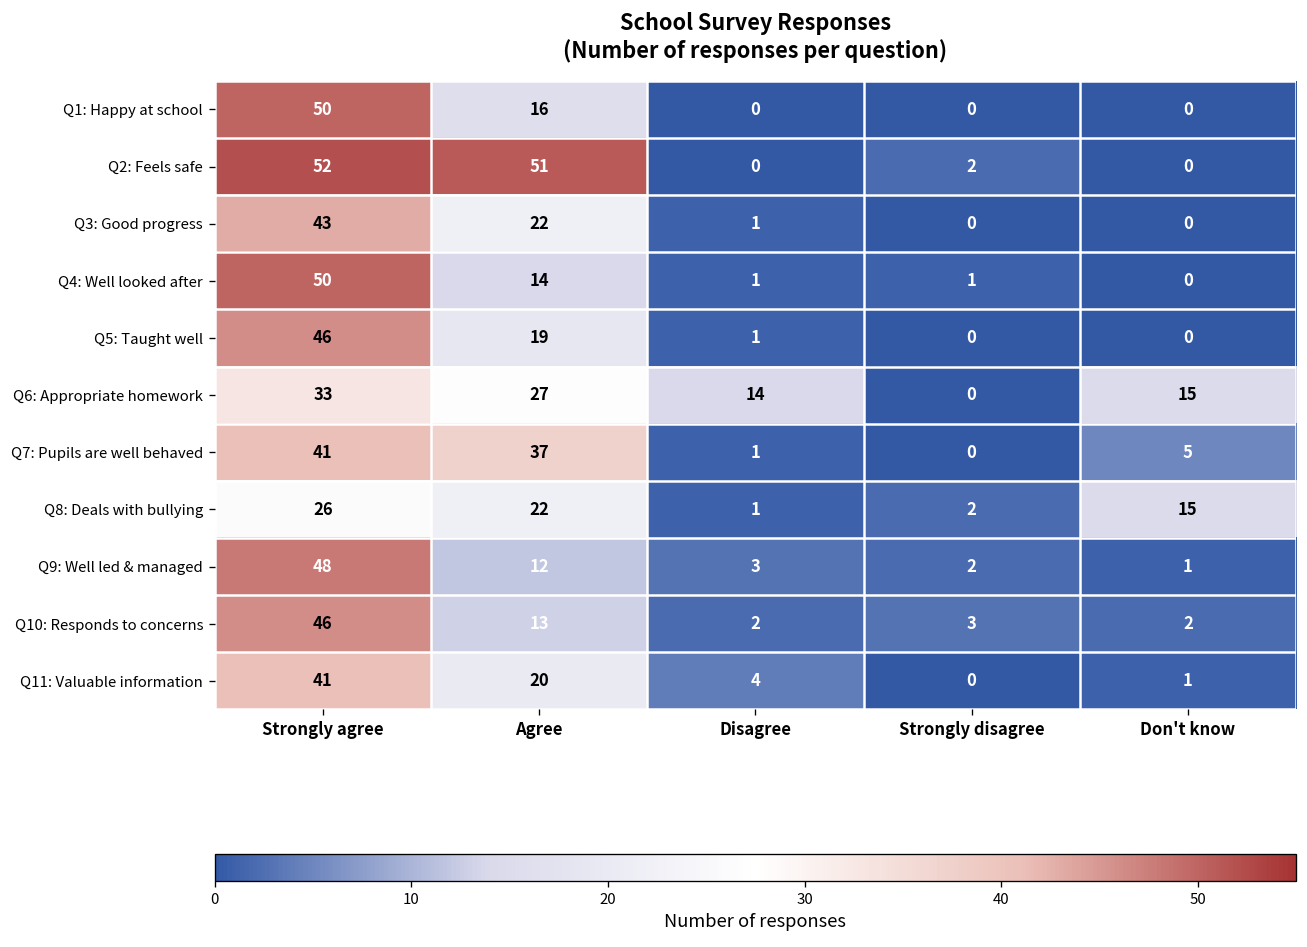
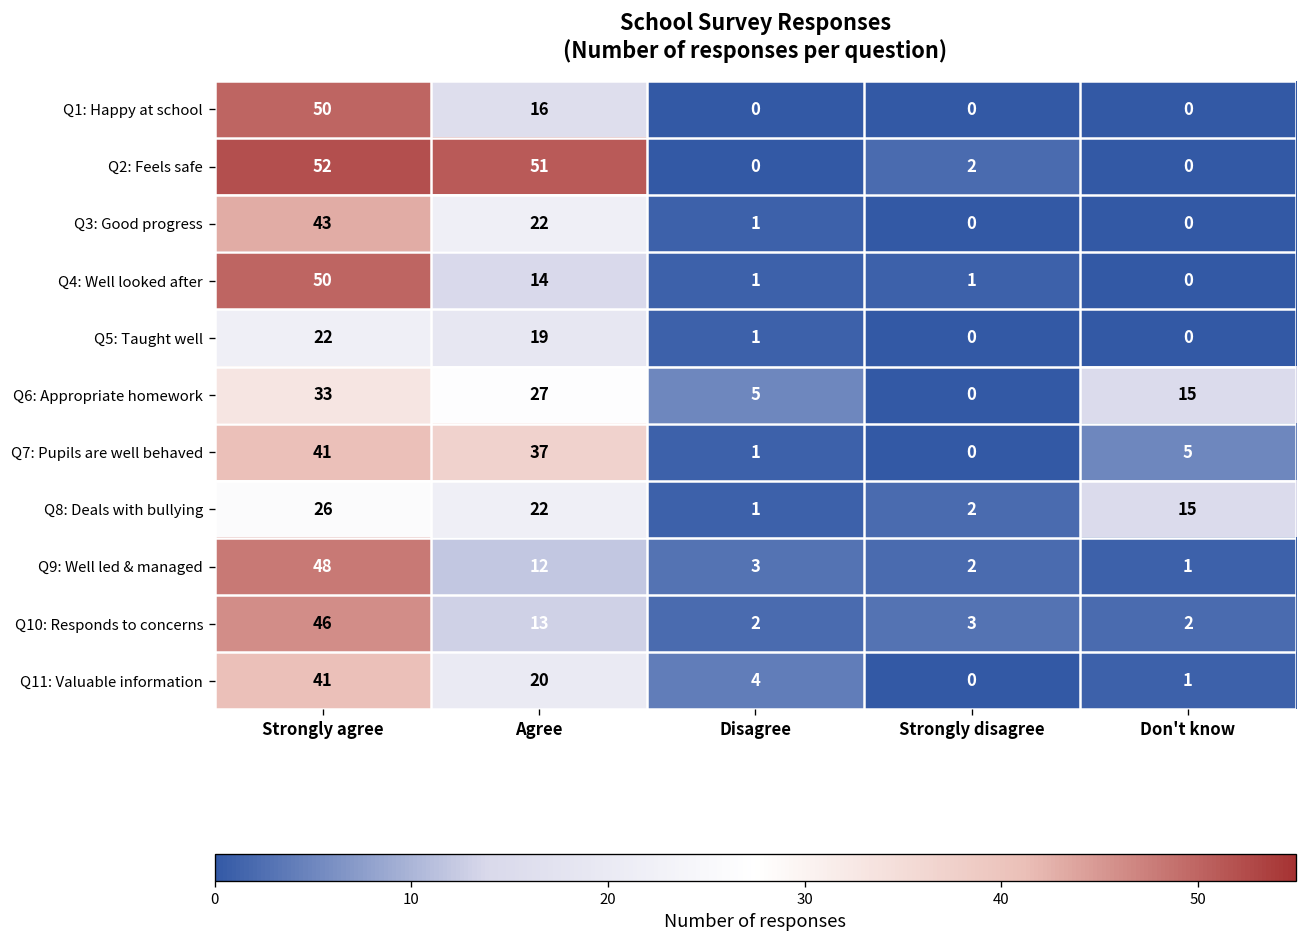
  {
    "Q1: Happy at school": {
      "Strongly agree": 50,
      "Agree": 16,
      "Disagree": 0,
      "Strongly disagree": 0,
      "Don't know": 0
    },
    "Q2: Feels safe": {
      "Strongly agree": 52,
      "Agree": 51,
      "Disagree": 0,
      "Strongly disagree": 2,
      "Don't know": 0
    },
    "Q3: Good progress": {
      "Strongly agree": 43,
      "Agree": 22,
      "Disagree": 1,
      "Strongly disagree": 0,
      "Don't know": 0
    },
    "Q4: Well looked after": {
      "Strongly agree": 50,
      "Agree": 14,
      "Disagree": 1,
      "Strongly disagree": 1,
      "Don't know": 0
    },
    "Q5: Taught well": {
-     "Strongly agree": 46,
+     "Strongly agree": 22,
      "Agree": 19,
      "Disagree": 1,
      "Strongly disagree": 0,
      "Don't know": 0
    },
    "Q6: Appropriate homework": {
      "Strongly agree": 33,
      "Agree": 27,
-     "Disagree": 14,
+     "Disagree": 5,
      "Strongly disagree": 0,
      "Don't know": 15
    },
    "Q7: Pupils are well behaved": {
      "Strongly agree": 41,
      "Agree": 37,
      "Disagree": 1,
      "Strongly disagree": 0,
      "Don't know": 5
    },
    "Q8: Deals with bullying": {
      "Strongly agree": 26,
      "Agree": 22,
      "Disagree": 1,
      "Strongly disagree": 2,
      "Don't know": 15
    },
    "Q9: Well led & managed": {
      "Strongly agree": 48,
      "Agree": 12,
      "Disagree": 3,
      "Strongly disagree": 2,
      "Don't know": 1
    },
    "Q10: Responds to concerns": {
      "Strongly agree": 46,
      "Agree": 13,
      "Disagree": 2,
      "Strongly disagree": 3,
      "Don't know": 2
    },
    "Q11: Valuable information": {
      "Strongly agree": 41,
      "Agree": 20,
      "Disagree": 4,
      "Strongly disagree": 0,
      "Don't know": 1
    }
  }
